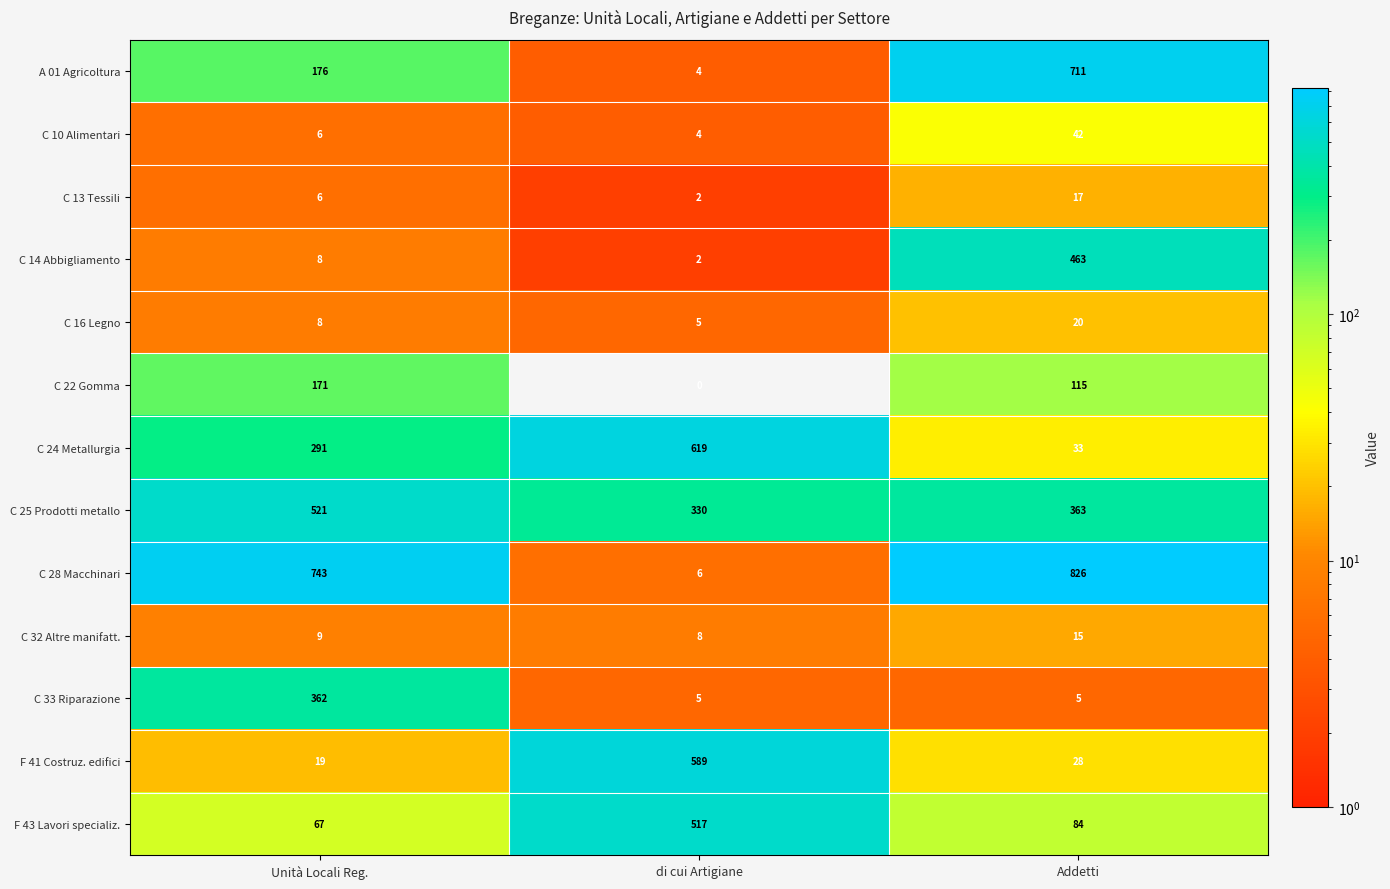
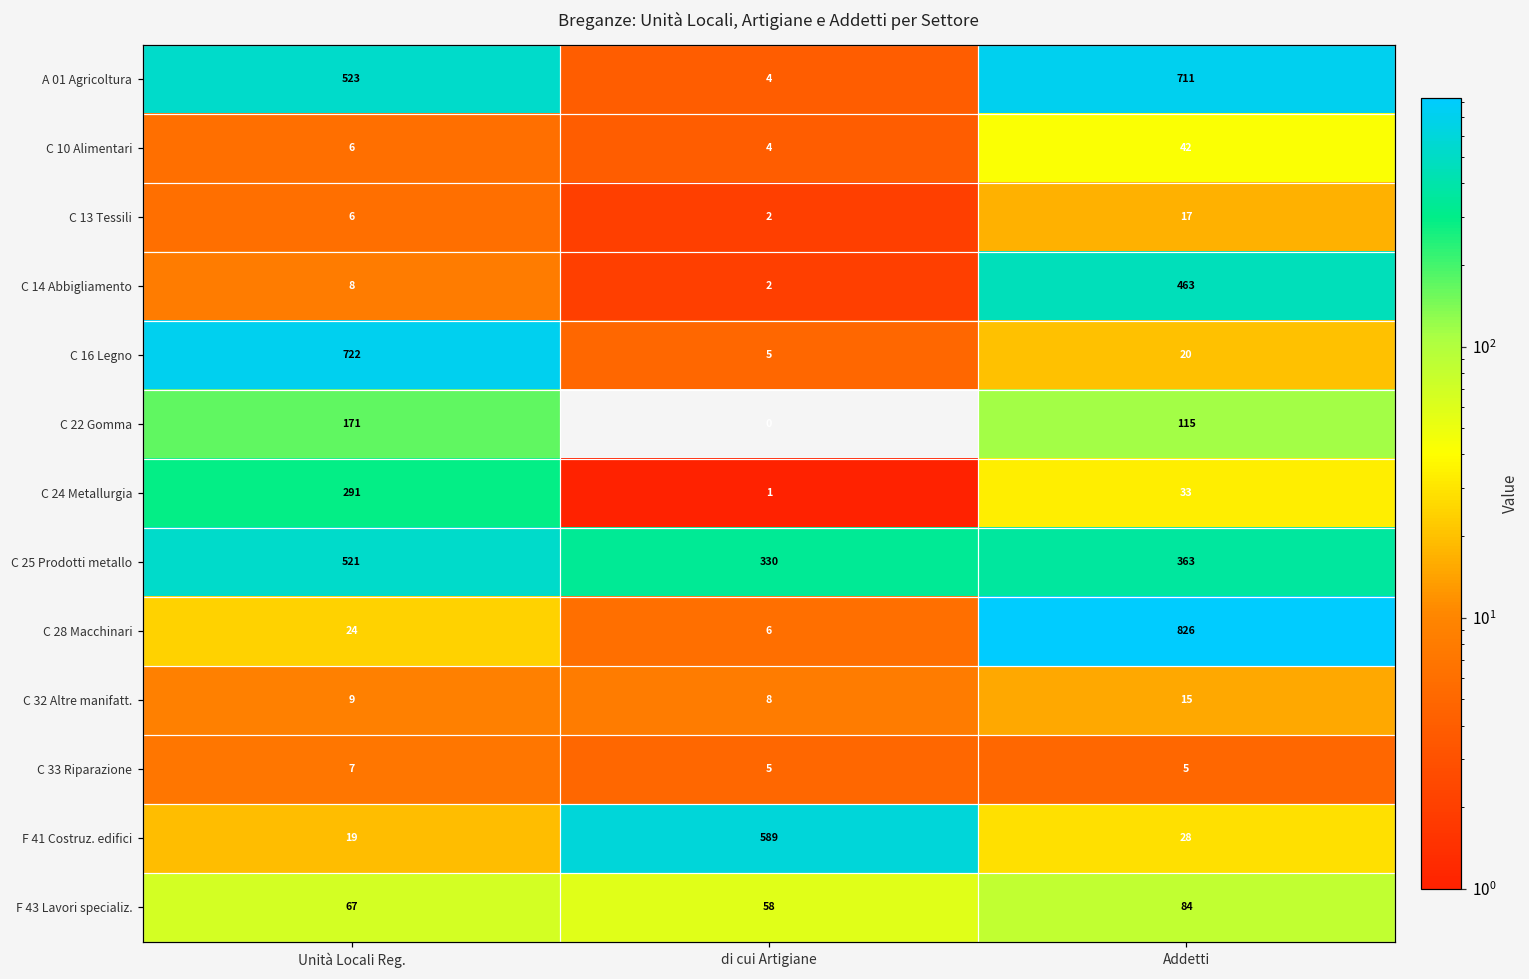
  {
    "A 01 Agricoltura": {
-     "Unità Locali Reg.": 176,
+     "Unità Locali Reg.": 523,
      "di cui Artigiane": 4,
      "Addetti": 711
    },
    "C 10 Alimentari": {
      "Unità Locali Reg.": 6,
      "di cui Artigiane": 4,
      "Addetti": 42
    },
    "C 13 Tessili": {
      "Unità Locali Reg.": 6,
      "di cui Artigiane": 2,
      "Addetti": 17
    },
    "C 14 Abbigliamento": {
      "Unità Locali Reg.": 8,
      "di cui Artigiane": 2,
      "Addetti": 463
    },
    "C 16 Legno": {
-     "Unità Locali Reg.": 8,
+     "Unità Locali Reg.": 722,
      "di cui Artigiane": 5,
      "Addetti": 20
    },
    "C 22 Gomma": {
      "Unità Locali Reg.": 171,
      "Addetti": 115
    },
    "C 24 Metallurgia": {
      "Unità Locali Reg.": 291,
-     "di cui Artigiane": 619,
+     "di cui Artigiane": 1,
      "Addetti": 33
    },
    "C 25 Prodotti metallo": {
      "Unità Locali Reg.": 521,
      "di cui Artigiane": 330,
      "Addetti": 363
    },
    "C 28 Macchinari": {
-     "Unità Locali Reg.": 743,
+     "Unità Locali Reg.": 24,
      "di cui Artigiane": 6,
      "Addetti": 826
    },
    "C 32 Altre manifatt.": {
      "Unità Locali Reg.": 9,
      "di cui Artigiane": 8,
      "Addetti": 15
    },
    "C 33 Riparazione": {
-     "Unità Locali Reg.": 362,
+     "Unità Locali Reg.": 7,
      "di cui Artigiane": 5,
      "Addetti": 5
    },
    "F 41 Costruz. edifici": {
      "Unità Locali Reg.": 19,
      "di cui Artigiane": 589,
      "Addetti": 28
    },
    "F 43 Lavori specializ.": {
      "Unità Locali Reg.": 67,
-     "di cui Artigiane": 517,
+     "di cui Artigiane": 58,
      "Addetti": 84
    }
  }
